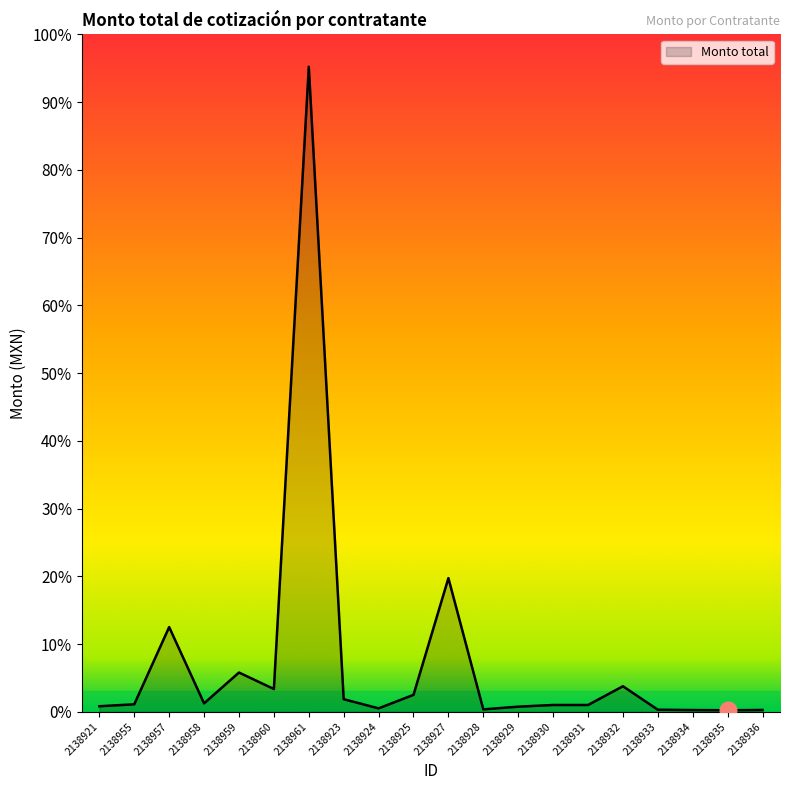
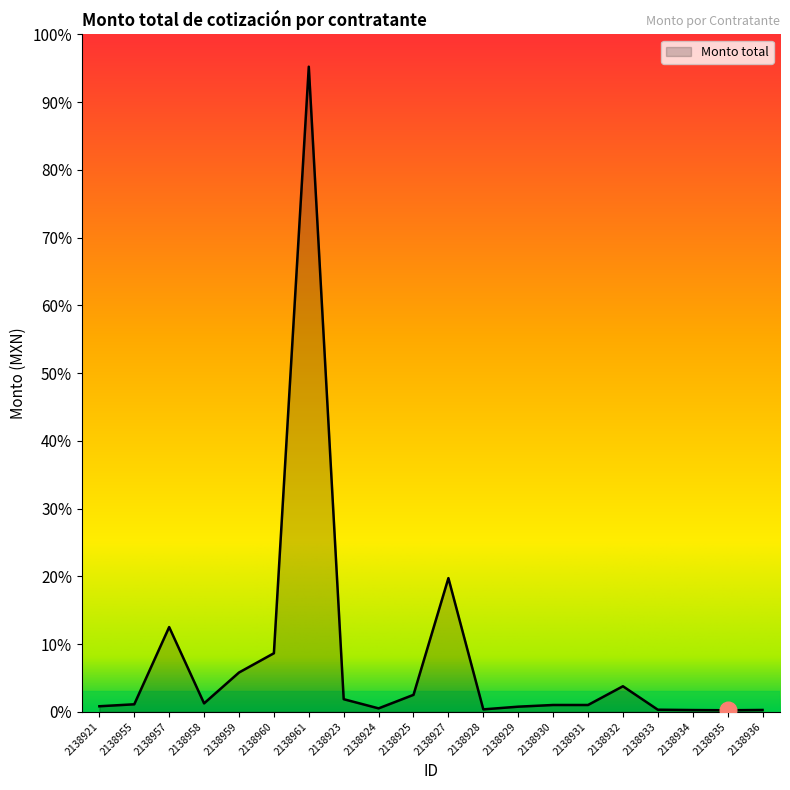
  {
    "Monto total": {
      "2138957": "13%",
      "2138959": "6%",
-     "2138960": "3%",
+     "2138960": "9%",
      "2138961": "95%",
      "2138927": "20%",
      "2138932": "4%"
    }
  }
